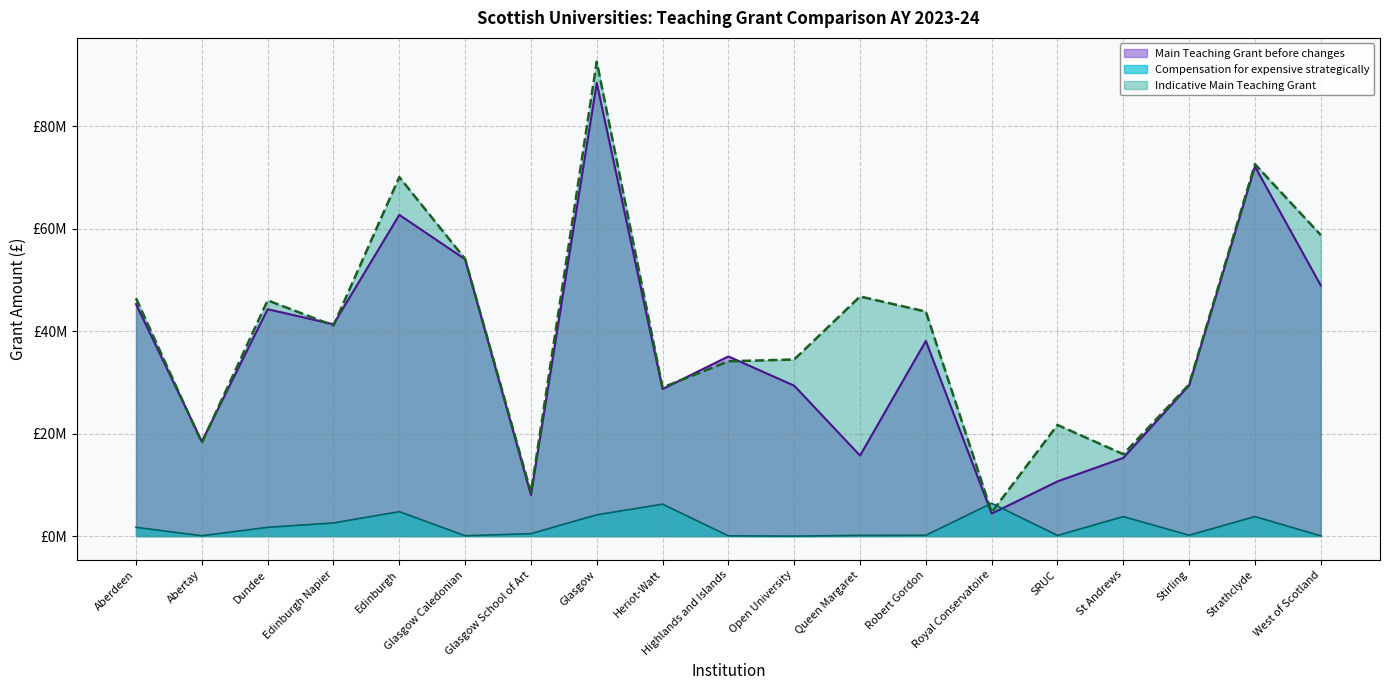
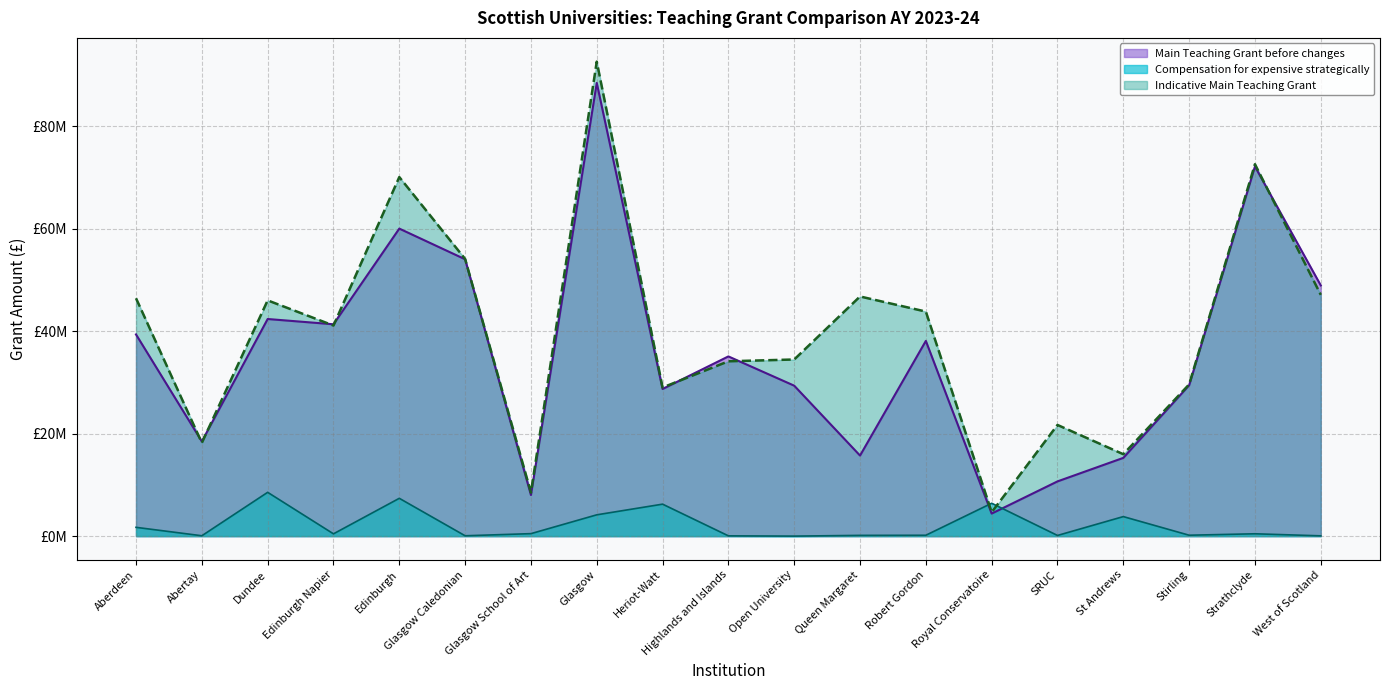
  {
    "Main Teaching Grant before changes": {
-     "Aberdeen": "£45000000",
-     "Dundee": "£44000000",
-     "Edinburgh": "£63000000",
+     "Aberdeen": "£39000000",
+     "Dundee": "£42000000",
+     "Edinburgh": "£60000000",
      "Glasgow": "£88000000",
      "Highlands and Islands": "£35000000",
      "Open University": "£29000000",
      "Queen Margaret": "£16000000",
      "Robert Gordon": "£38000000",
      "SRUC": "£11000000",
      "St Andrews": "£15000000",
      "West of Scotland": "£49000000"
    },
    "Compensation for expensive strategically": {
      "Aberdeen": "£2000000",
      "Abertay": "£0",
-     "Dundee": "£2000000",
-     "Edinburgh Napier": "£3000000",
-     "Edinburgh": "£5000000",
+     "Dundee": "£9000000",
+     "Edinburgh Napier": "£0",
+     "Edinburgh": "£7000000",
      "Glasgow Caledonian": "£0",
      "Glasgow School of Art": "£0",
      "Glasgow": "£4000000",
      "Heriot-Watt": "£6000000",
      "Highlands and Islands": "£0",
      "Open University": "£0",
      "Queen Margaret": "£0",
      "Robert Gordon": "£0",
      "Royal Conservatoire": "£6000000",
      "SRUC": "£0",
      "St Andrews": "£4000000",
      "Stirling": "£0",
-     "Strathclyde": "£4000000",
+     "Strathclyde": "£0",
      "West of Scotland": "£0"
    },
    "Indicative Main Teaching Grant": {
      "Aberdeen": "£46000000",
      "Dundee": "£46000000",
      "Edinburgh": "£70000000",
      "Glasgow": "£93000000",
      "Highlands and Islands": "£34000000",
      "Open University": "£34000000",
      "Queen Margaret": "£47000000",
      "Robert Gordon": "£44000000",
      "SRUC": "£22000000",
      "St Andrews": "£16000000",
-     "West of Scotland": "£59000000"
+     "West of Scotland": "£47000000"
    }
  }
